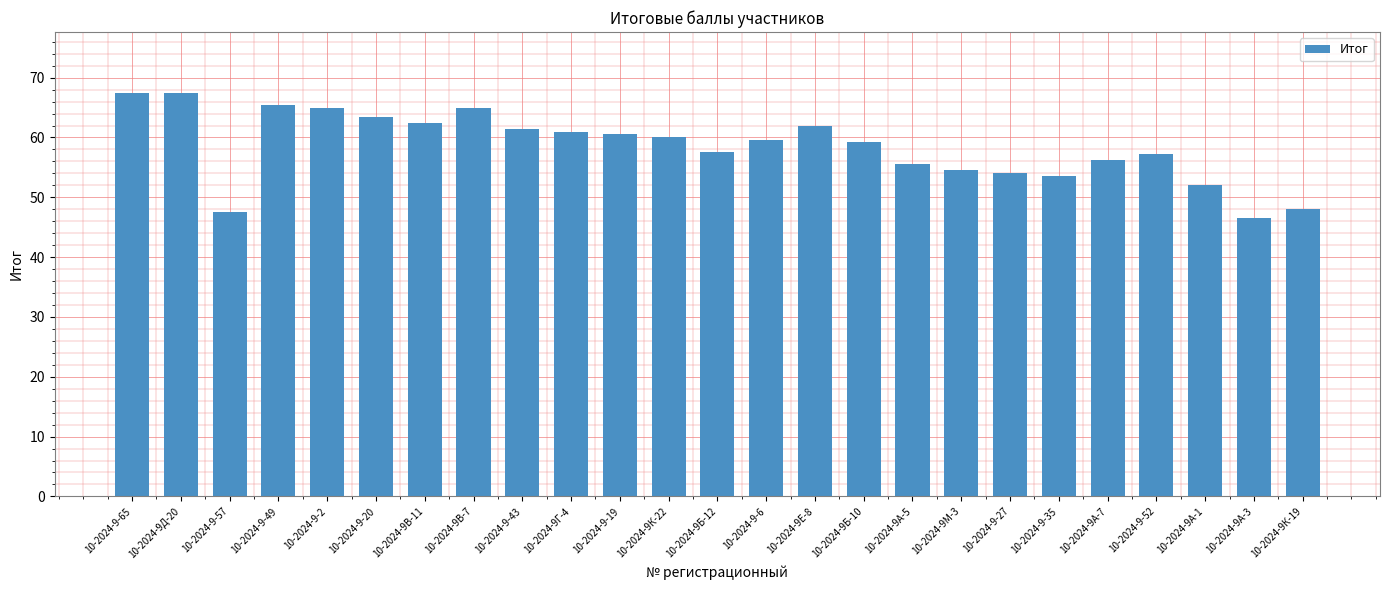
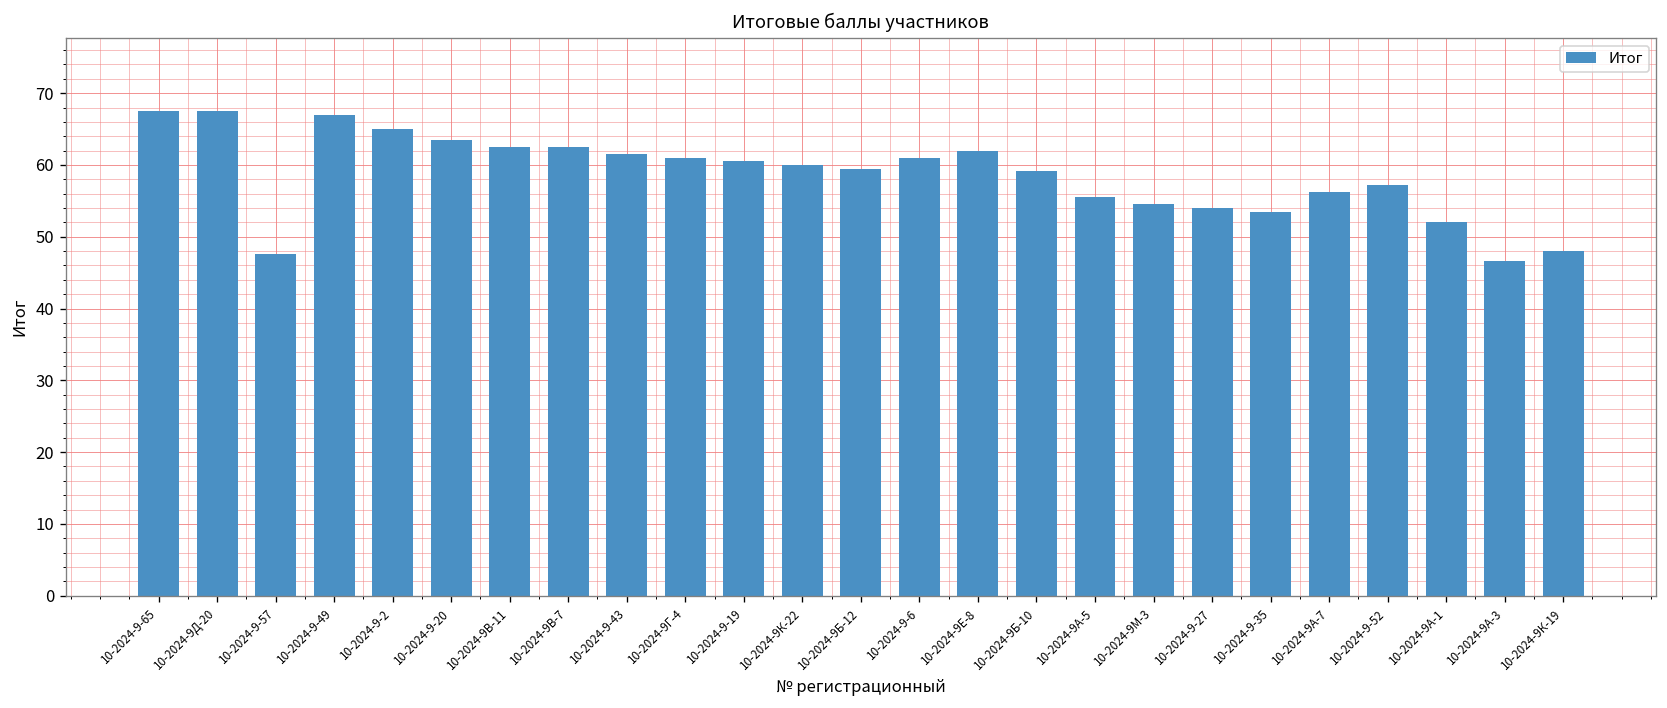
  {
    "10-2024-9-65": 68,
    "10-2024-9Д-20": 68,
    "10-2024-9-57": 48,
-   "10-2024-9-49": 66,
+   "10-2024-9-49": 67,
    "10-2024-9-2": 65,
    "10-2024-9-20": 64,
    "10-2024-9В-11": 63,
-   "10-2024-9В-7": 65,
+   "10-2024-9В-7": 63,
    "10-2024-9-43": 62,
    "10-2024-9Г-4": 61,
    "10-2024-9-19": 61,
    "10-2024-9К-22": 60,
-   "10-2024-9Б-12": 58,
-   "10-2024-9-6": 60,
+   "10-2024-9Б-12": 60,
+   "10-2024-9-6": 61,
    "10-2024-9Е-8": 62,
    "10-2024-9Б-10": 59,
    "10-2024-9А-5": 56,
    "10-2024-9М-3": 55,
    "10-2024-9-27": 54,
    "10-2024-9-35": 54,
    "10-2024-9А-7": 56,
    "10-2024-9-52": 57,
    "10-2024-9А-1": 52,
    "10-2024-9А-3": 47,
    "10-2024-9К-19": 48
  }
